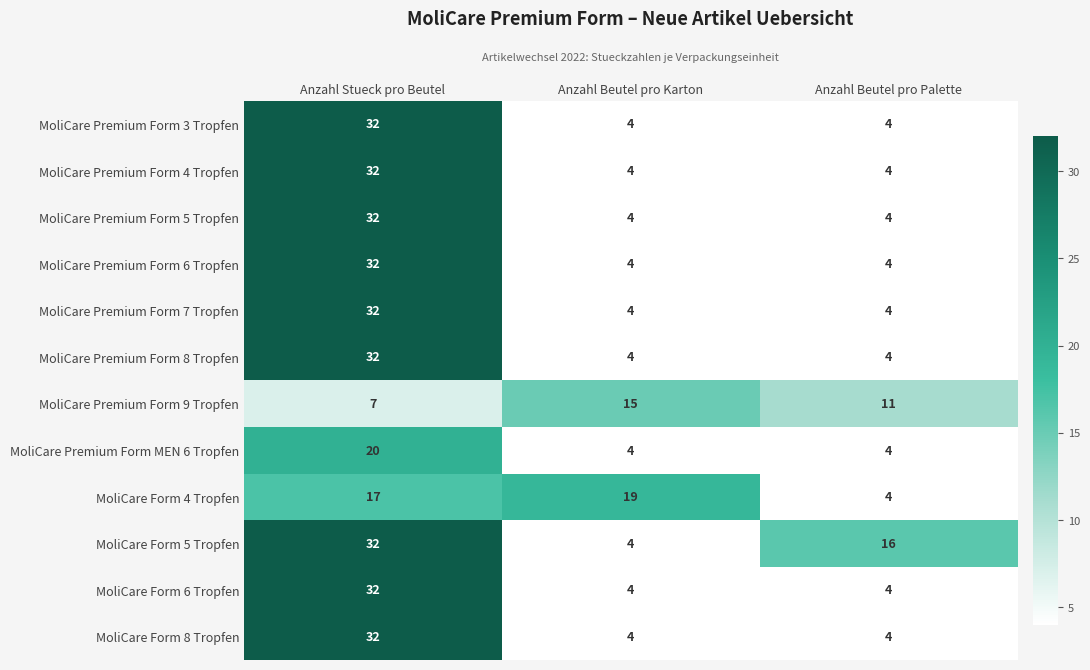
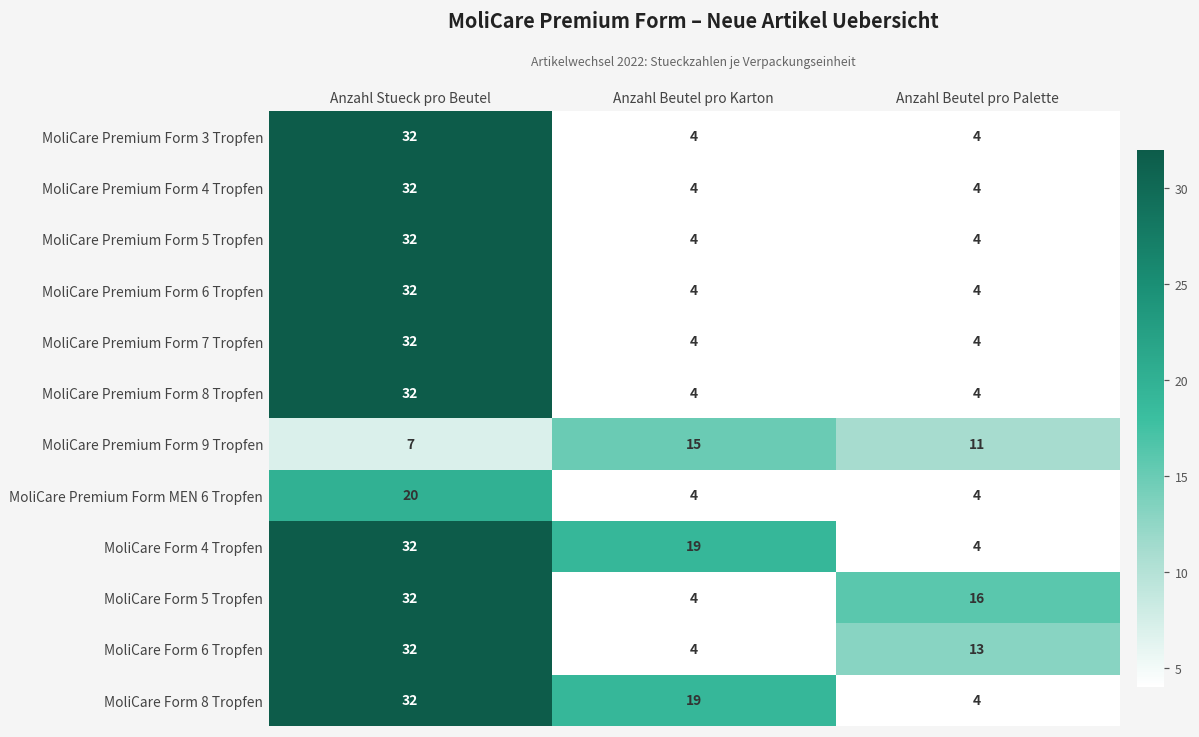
  {
    "MoliCare Premium Form 3 Tropfen": {
      "Anzahl Stueck pro Beutel": 32,
      "Anzahl Beutel pro Karton": 4,
      "Anzahl Beutel pro Palette": 4
    },
    "MoliCare Premium Form 4 Tropfen": {
      "Anzahl Stueck pro Beutel": 32,
      "Anzahl Beutel pro Karton": 4,
      "Anzahl Beutel pro Palette": 4
    },
    "MoliCare Premium Form 5 Tropfen": {
      "Anzahl Stueck pro Beutel": 32,
      "Anzahl Beutel pro Karton": 4,
      "Anzahl Beutel pro Palette": 4
    },
    "MoliCare Premium Form 6 Tropfen": {
      "Anzahl Stueck pro Beutel": 32,
      "Anzahl Beutel pro Karton": 4,
      "Anzahl Beutel pro Palette": 4
    },
    "MoliCare Premium Form 7 Tropfen": {
      "Anzahl Stueck pro Beutel": 32,
      "Anzahl Beutel pro Karton": 4,
      "Anzahl Beutel pro Palette": 4
    },
    "MoliCare Premium Form 8 Tropfen": {
      "Anzahl Stueck pro Beutel": 32,
      "Anzahl Beutel pro Karton": 4,
      "Anzahl Beutel pro Palette": 4
    },
    "MoliCare Premium Form 9 Tropfen": {
      "Anzahl Stueck pro Beutel": 7,
      "Anzahl Beutel pro Karton": 15,
      "Anzahl Beutel pro Palette": 11
    },
    "MoliCare Premium Form MEN 6 Tropfen": {
      "Anzahl Stueck pro Beutel": 20,
      "Anzahl Beutel pro Karton": 4,
      "Anzahl Beutel pro Palette": 4
    },
    "MoliCare Form 4 Tropfen": {
-     "Anzahl Stueck pro Beutel": 17,
+     "Anzahl Stueck pro Beutel": 32,
      "Anzahl Beutel pro Karton": 19,
      "Anzahl Beutel pro Palette": 4
    },
    "MoliCare Form 5 Tropfen": {
      "Anzahl Stueck pro Beutel": 32,
      "Anzahl Beutel pro Karton": 4,
      "Anzahl Beutel pro Palette": 16
    },
    "MoliCare Form 6 Tropfen": {
      "Anzahl Stueck pro Beutel": 32,
      "Anzahl Beutel pro Karton": 4,
-     "Anzahl Beutel pro Palette": 4
+     "Anzahl Beutel pro Palette": 13
    },
    "MoliCare Form 8 Tropfen": {
      "Anzahl Stueck pro Beutel": 32,
-     "Anzahl Beutel pro Karton": 4,
+     "Anzahl Beutel pro Karton": 19,
      "Anzahl Beutel pro Palette": 4
    }
  }
